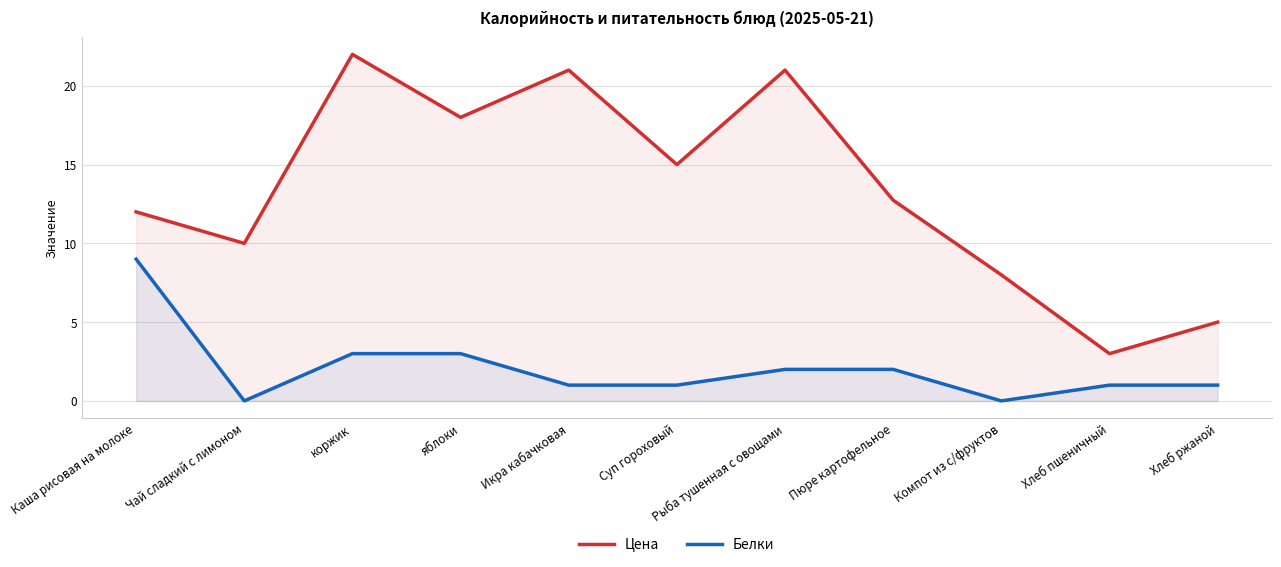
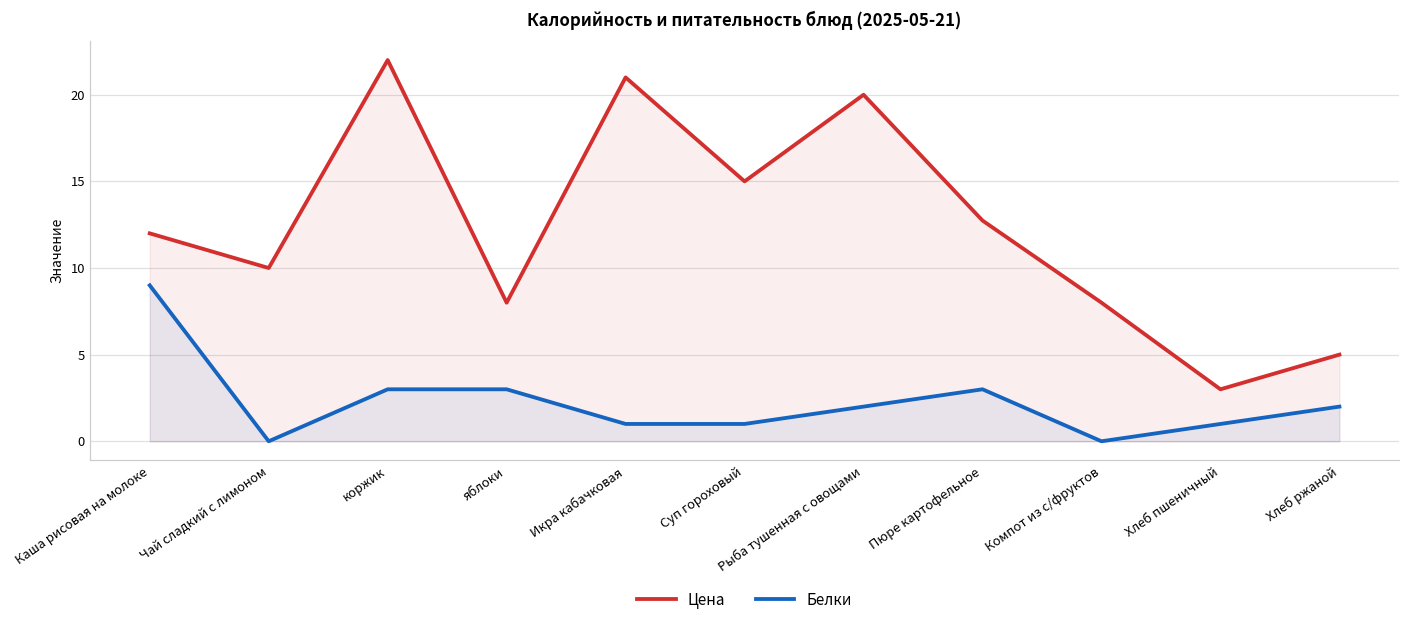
  {
    "Цена": {
      "Каша рисовая на молоке": 12,
      "Чай сладкий с лимоном": 10,
      "коржик": 22,
-     "яблоки": 18,
+     "яблоки": 8,
      "Икра кабачковая": 21,
      "Суп гороховый": 15,
-     "Рыба тушенная с овощами": 21,
+     "Рыба тушенная с овощами": 20,
      "Пюре картофельное": 12.7,
      "Компот из с/фруктов": 8,
      "Хлеб пшеничный": 3,
      "Хлеб ржаной": 5
    },
    "Белки": {
      "Каша рисовая на молоке": 9,
      "Чай сладкий с лимоном": 0,
      "коржик": 3,
      "яблоки": 3,
      "Икра кабачковая": 1,
      "Суп гороховый": 1,
      "Рыба тушенная с овощами": 2,
-     "Пюре картофельное": 2,
+     "Пюре картофельное": 3,
      "Компот из с/фруктов": 0,
      "Хлеб пшеничный": 1,
-     "Хлеб ржаной": 1
+     "Хлеб ржаной": 2
    }
  }
